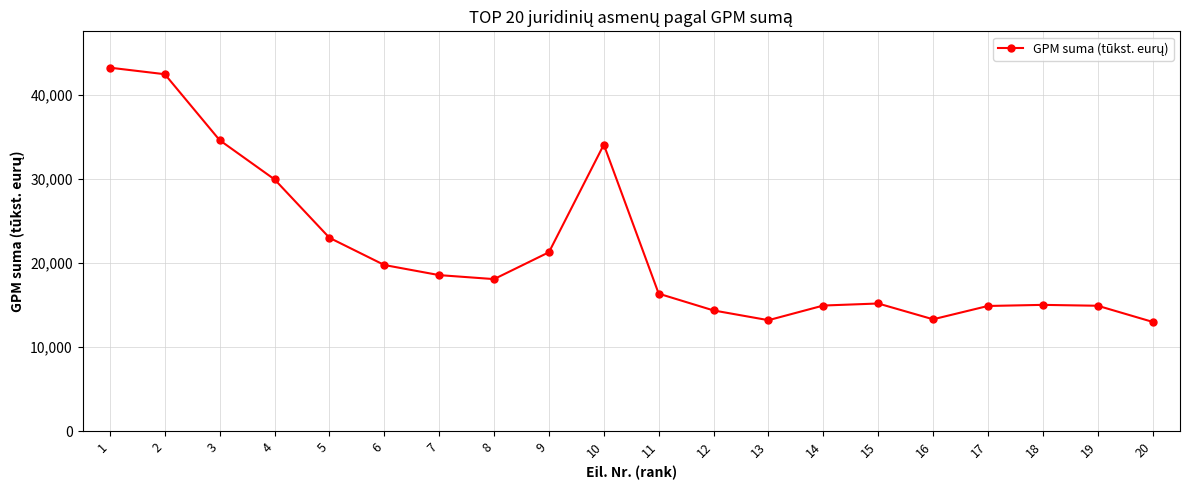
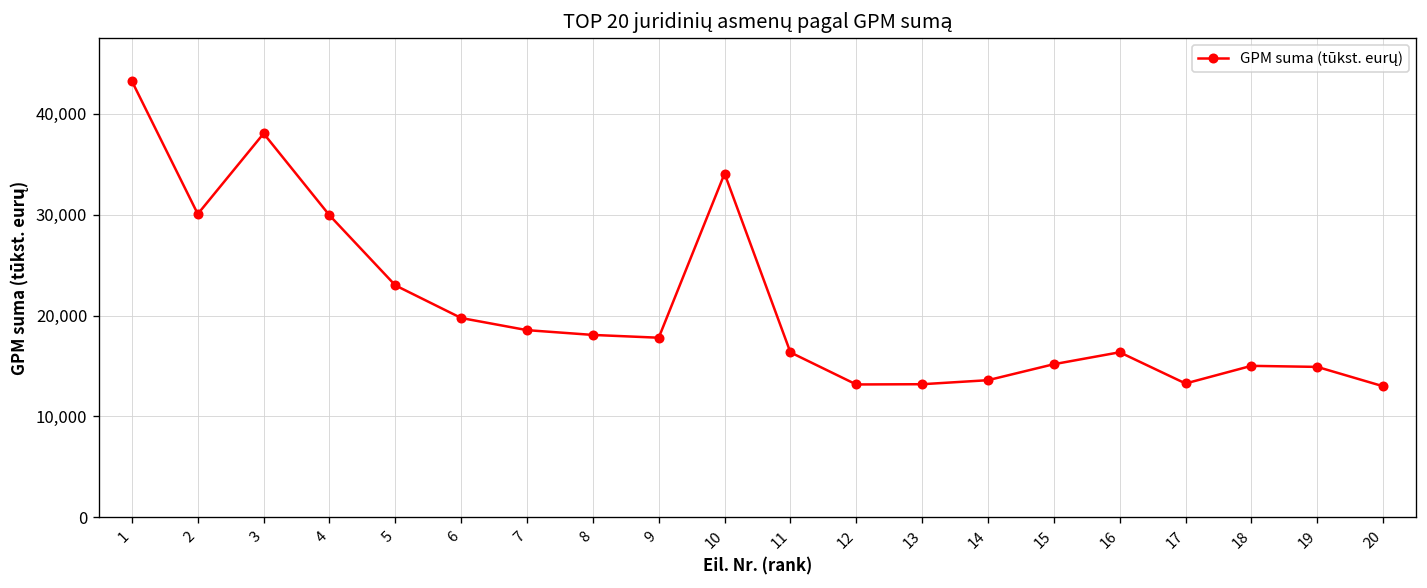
  {
    "1": "43,000",
-   "2": "42,000",
-   "3": "35,000",
+   "2": "30,000",
+   "3": "38,000",
    "4": "30,000",
    "5": "23,000",
    "6": "20,000",
    "7": "19,000",
    "8": "18,000",
-   "9": "21,000",
+   "9": "18,000",
    "10": "34,000",
    "11": "16,000",
-   "12": "14,000",
+   "12": "13,000",
    "13": "13,000",
-   "14": "15,000",
+   "14": "14,000",
    "15": "15,000",
-   "16": "13,000",
-   "17": "15,000",
+   "16": "16,000",
+   "17": "13,000",
    "18": "15,000",
    "19": "15,000",
    "20": "13,000"
  }
